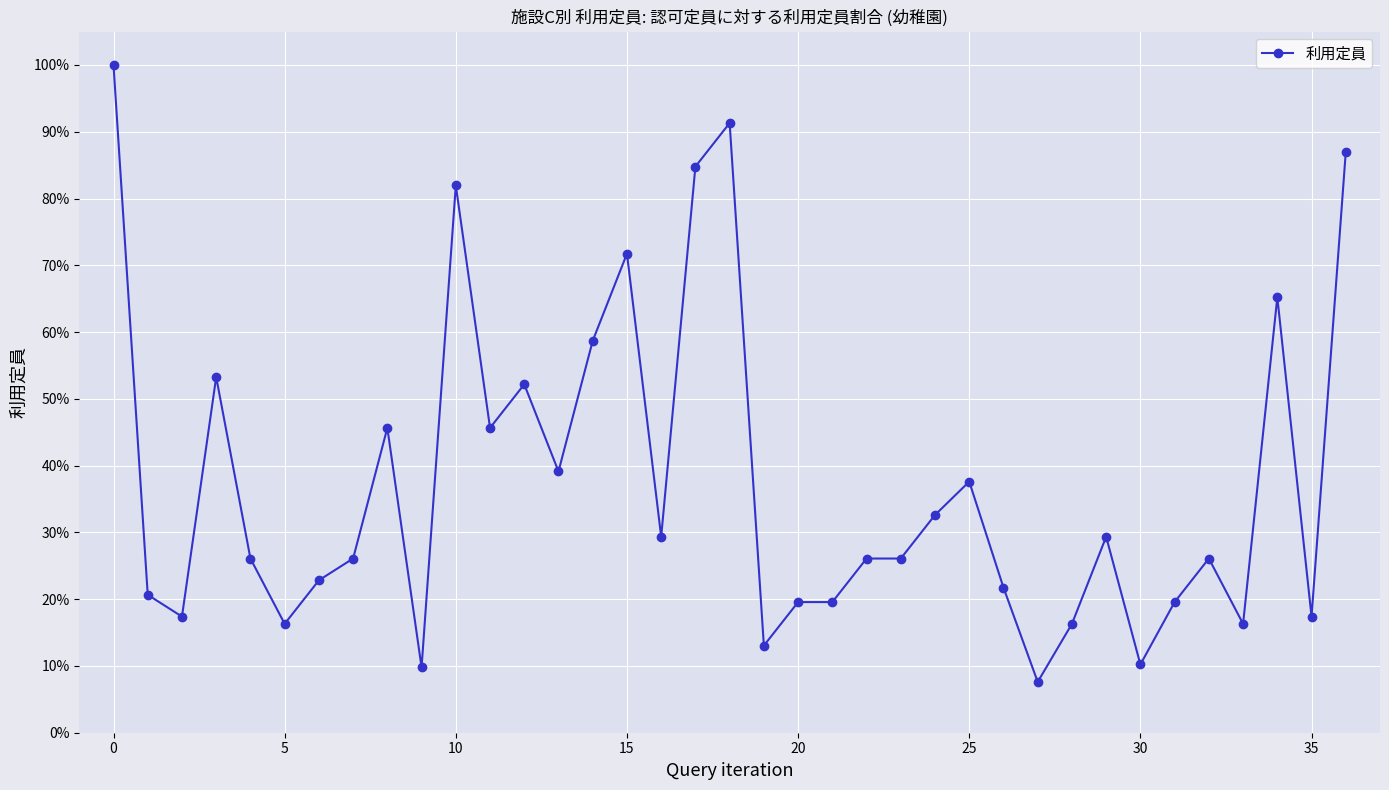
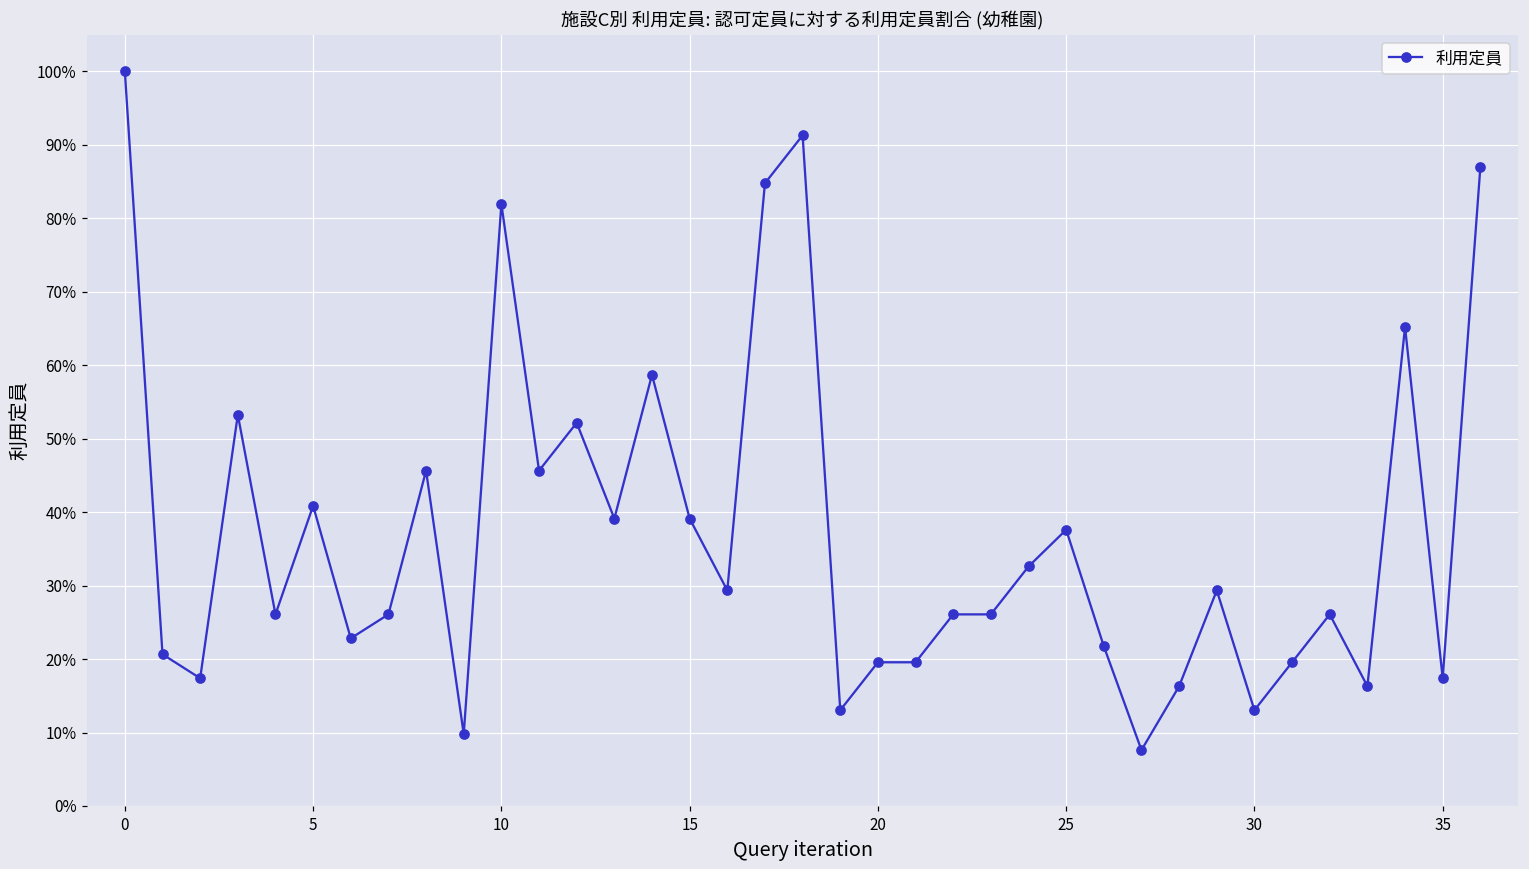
  {
    "0": "100%",
-   "5": "16%",
+   "5": "41%",
    "10": "82%",
-   "15": "72%",
+   "15": "39%",
    "20": "20%",
    "25": "38%",
-   "30": "10%",
+   "30": "13%",
    "35": "17%"
  }
